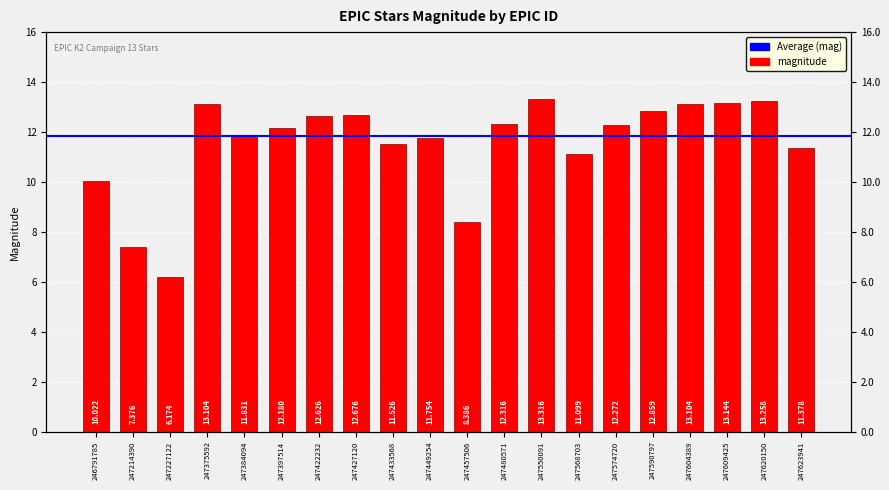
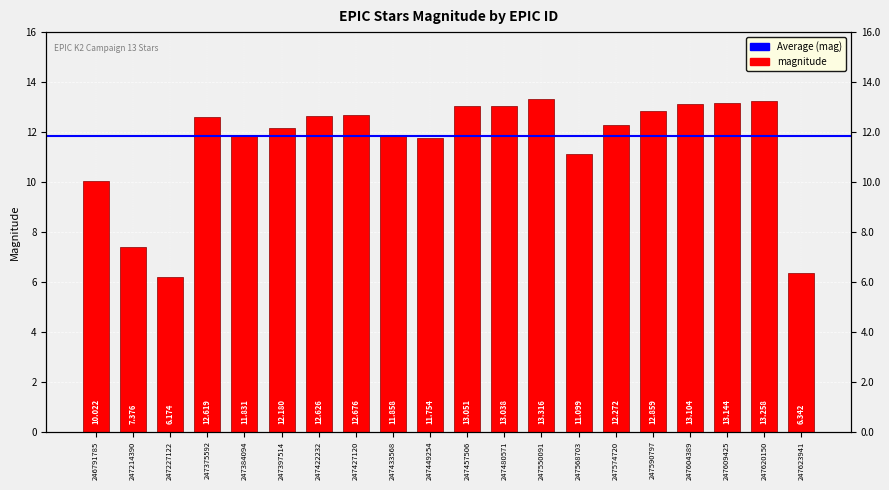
  {
    "246791785": 10.022,
    "247214390": 7.376,
    "247227122": 6.174,
-   "247375592": 13.104,
+   "247375592": 12.619,
    "247384094": 11.831,
    "247397514": 12.180,
    "247422232": 12.626,
    "247427120": 12.676,
-   "247433568": 11.526,
+   "247433568": 11.858,
    "247449254": 11.754,
-   "247457506": 8.386,
-   "247480571": 12.316,
+   "247457506": 13.051,
+   "247480571": 13.038,
    "247550091": 13.316,
    "247568703": 11.099,
    "247574720": 12.272,
    "247590797": 12.859,
    "247604389": 13.104,
    "247609425": 13.144,
    "247620150": 13.258,
-   "247623941": 11.378
+   "247623941": 6.342
  }
